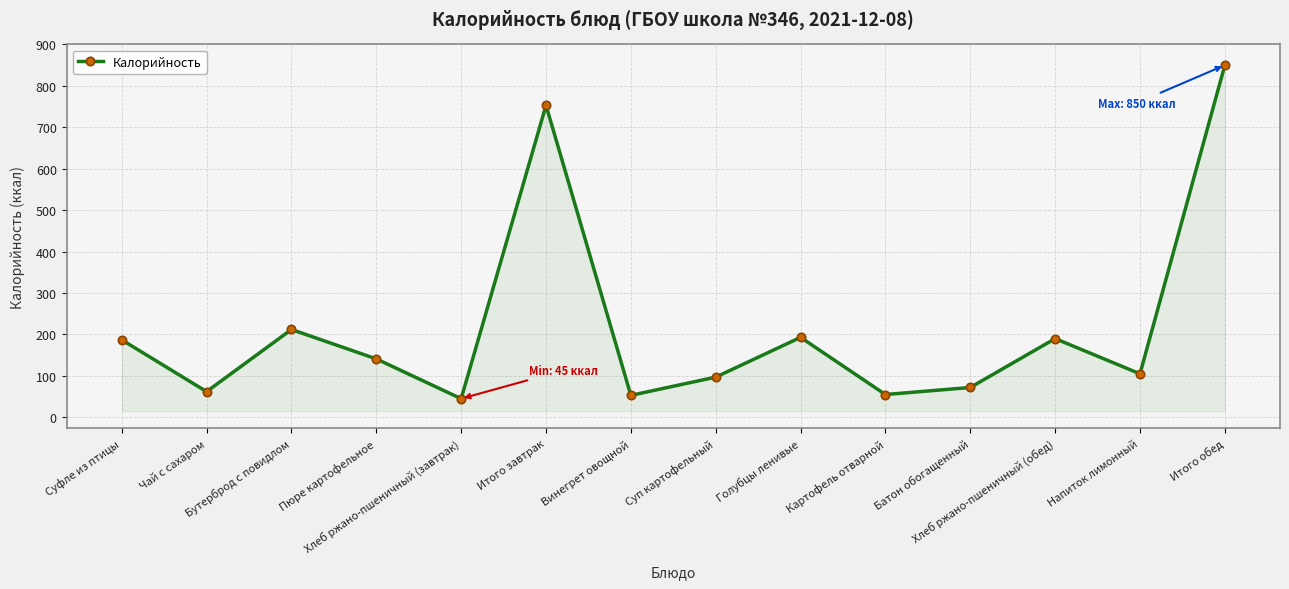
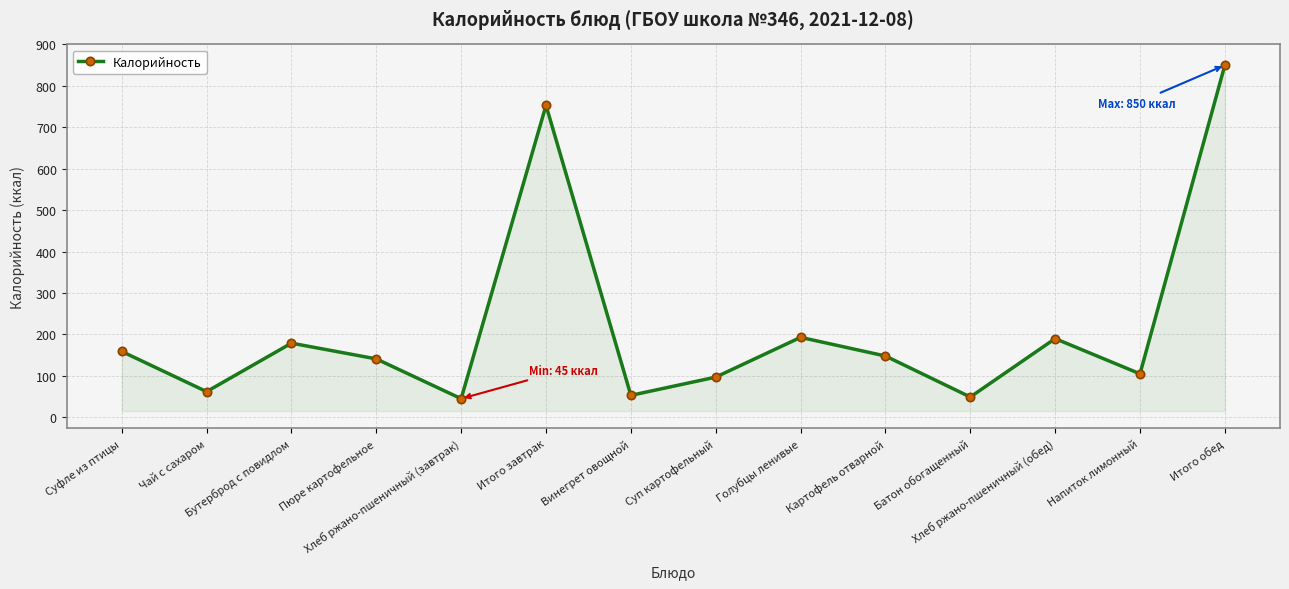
  {
-   "Суфле из птицы": 190,
+   "Суфле из птицы": 160,
    "Чай с сахаром": 60,
-   "Бутерброд с повидлом": 210,
+   "Бутерброд с повидлом": 180,
    "Пюре картофельное": 140,
    "Итого завтрак": 750,
    "Винегрет овощной": 50,
    "Суп картофельный": 100,
    "Голубцы ленивые": 190,
-   "Картофель отварной": 60,
-   "Батон обогащенный": 70,
+   "Картофель отварной": 150,
+   "Батон обогащенный": 50,
    "Хлеб ржано-пшеничный (обед)": 190,
    "Напиток лимонный": 110
  }
